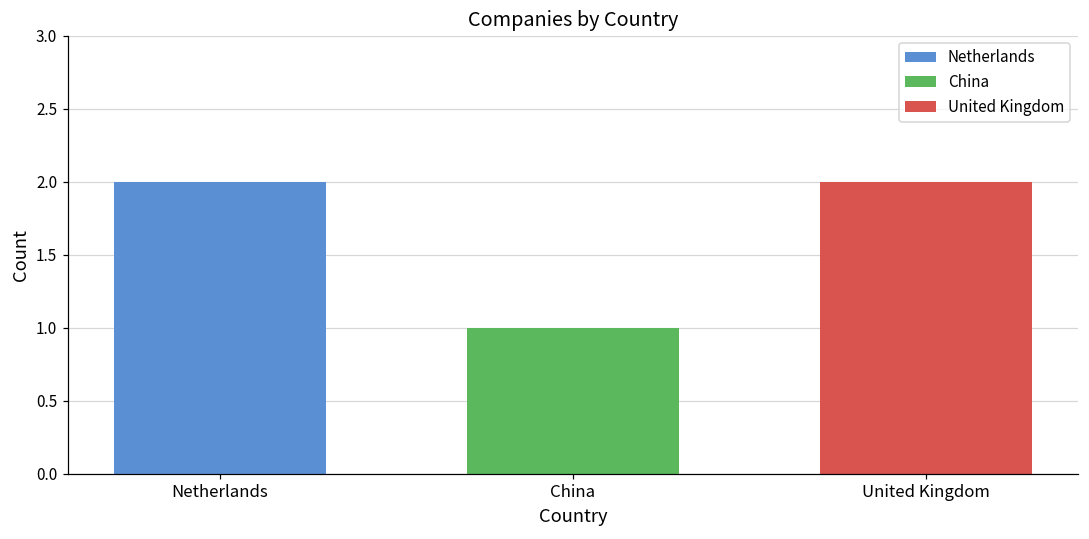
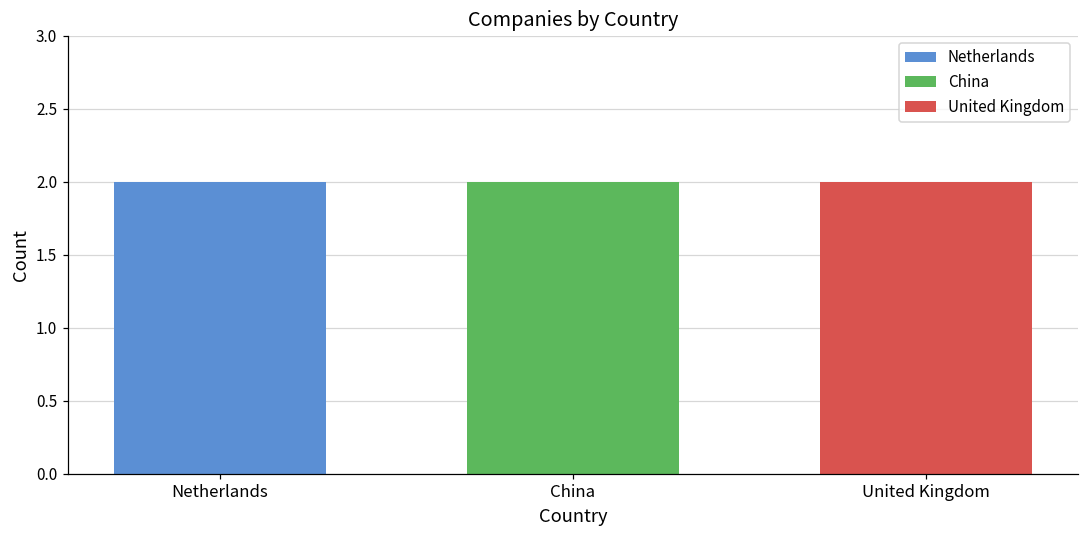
  {
    "Netherlands": 2,
-   "China": 1,
+   "China": 2,
    "United Kingdom": 2
  }
